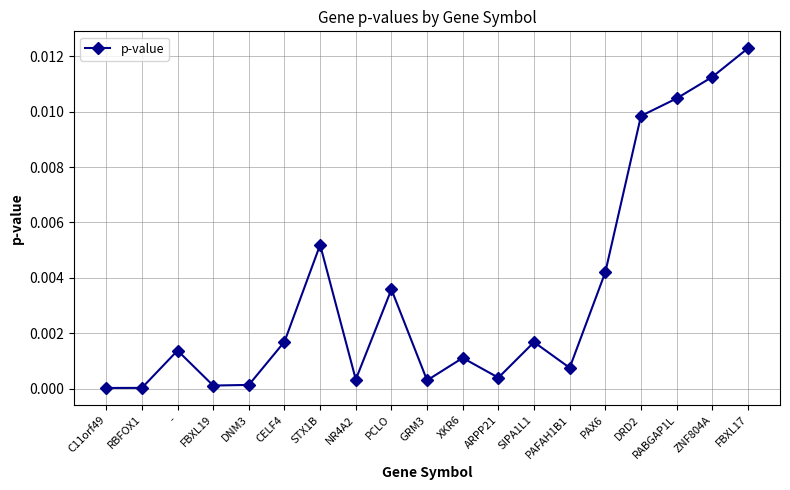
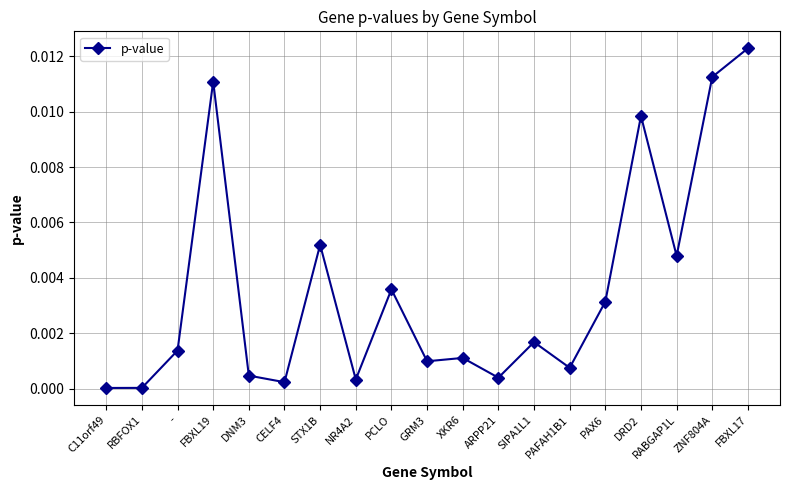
  {
    "C11orf49": 0.0000,
    "RBFOX1": 0.0000,
    "-": 0.0014,
-   "FBXL19": 0.0001,
-   "DNM3": 0.0001,
-   "CELF4": 0.0017,
+   "FBXL19": 0.0111,
+   "DNM3": 0.0005,
+   "CELF4": 0.0002,
    "STX1B": 0.0052,
    "NR4A2": 0.0003,
    "PCLO": 0.0036,
-   "GRM3": 0.0003,
+   "GRM3": 0.0010,
    "XKR6": 0.0011,
    "ARPP21": 0.0004,
    "SIPA1L1": 0.0017,
    "PAFAH1B1": 0.0008,
-   "PAX6": 0.0042,
+   "PAX6": 0.0031,
    "DRD2": 0.0098,
-   "RABGAP1L": 0.0105,
+   "RABGAP1L": 0.0048,
    "ZNF804A": 0.0112,
    "FBXL17": 0.0123
  }
